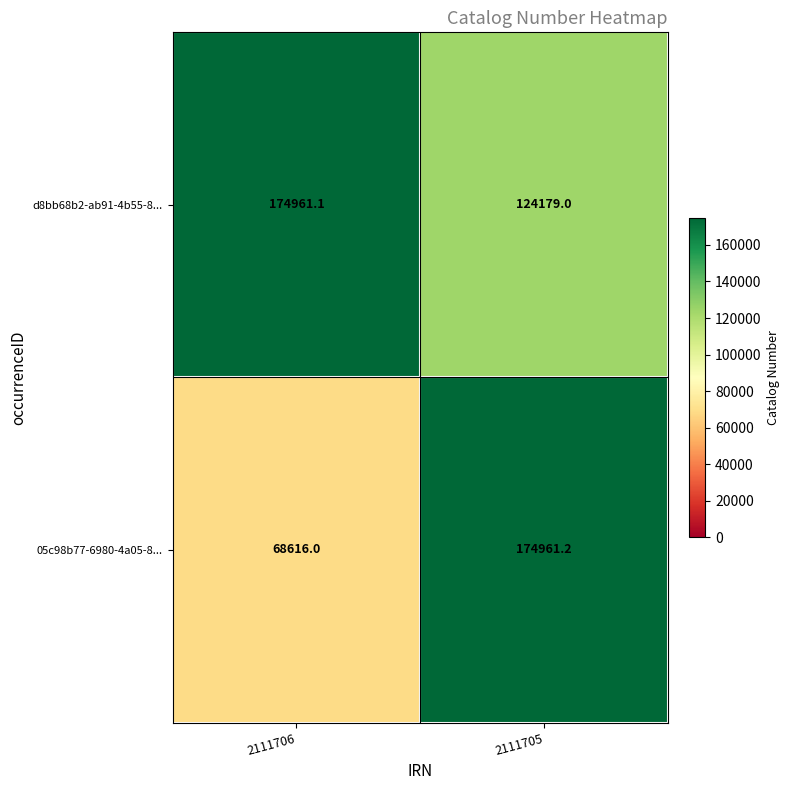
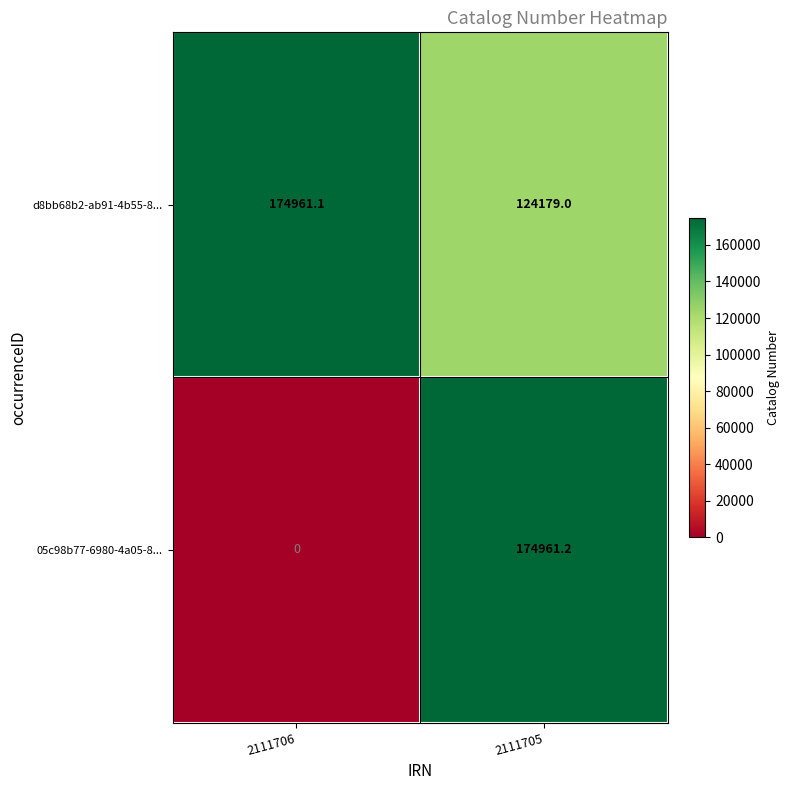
  {
    "d8bb68b2-ab91-4b55-8...": {
      "2111706": 174961.1,
      "2111705": 124179.0
    },
    "05c98b77-6980-4a05-8...": {
-     "2111706": 68616.0,
+     "2111706": 0,
      "2111705": 174961.2
    }
  }
